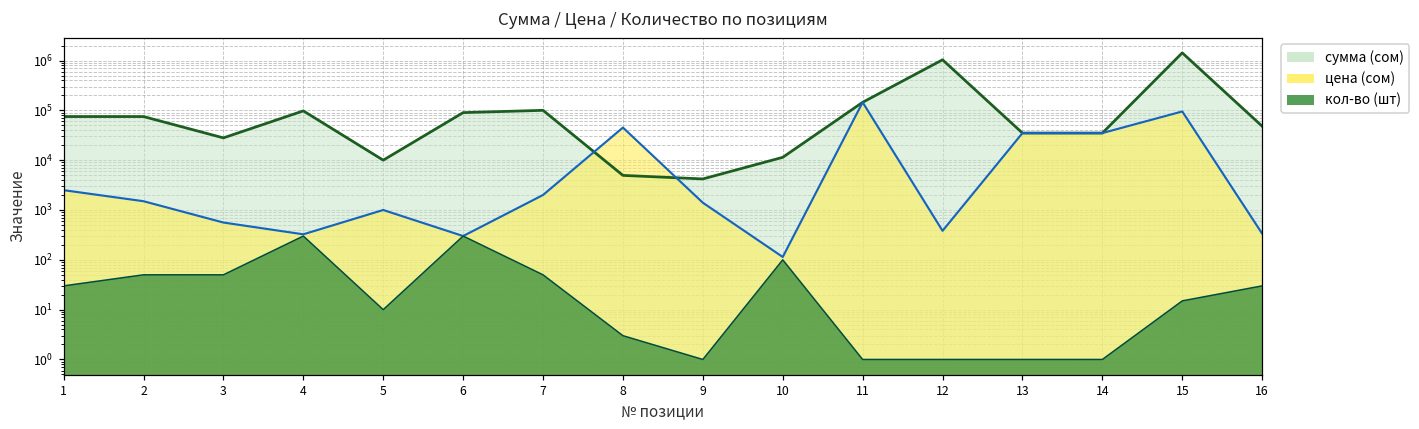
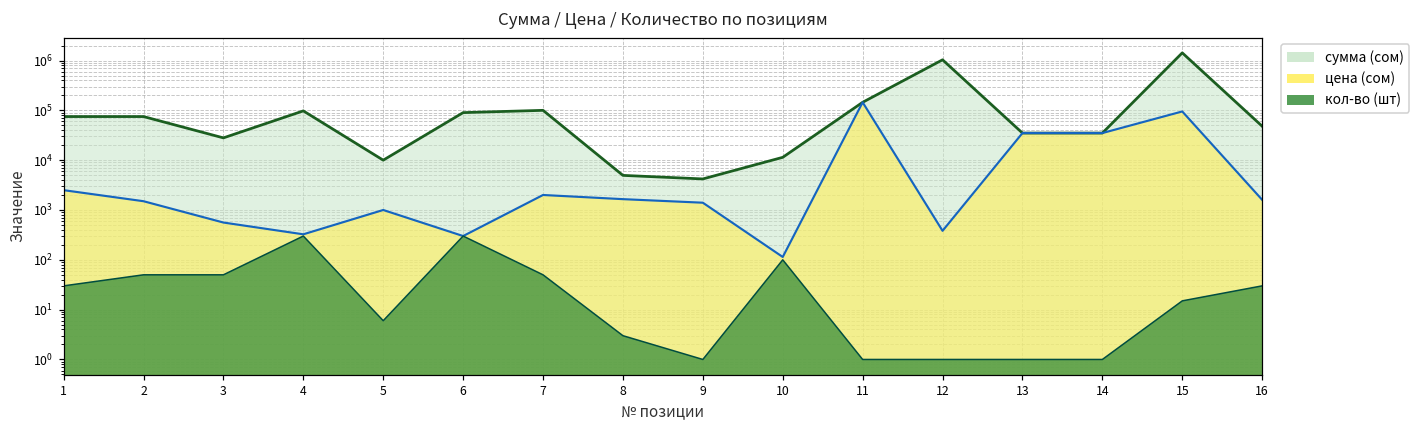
  {
    "сумма (сом)": {
      "1": 80000,
      "2": 80000,
      "3": 30000,
      "4": 100000,
      "5": 10000,
      "6": 90000,
      "7": 100000,
      "8": 5000,
      "9": 4000,
      "10": 11000,
      "12": 1000000,
      "15": 1400000,
      "16": 50000
    },
    "цена (сом)": {
      "1": 3000,
      "2": 1500,
      "3": 600,
      "5": 1000,
      "7": 2000,
-     "8": 50000,
+     "8": 1700,
      "9": 1400,
      "10": 110,
      "12": 400,
      "15": 100000,
-     "16": 300
+     "16": 1600
    },
    "кол-во (шт)": {
      "1": 30,
      "2": 50,
      "3": 50,
-     "5": 10,
+     "5": 6,
      "7": 50,
      "8": 3,
      "9": 1,
      "10": 100,
      "11": 1,
      "12": 1,
      "13": 1,
      "14": 1,
      "15": 15,
      "16": 30
    }
  }
